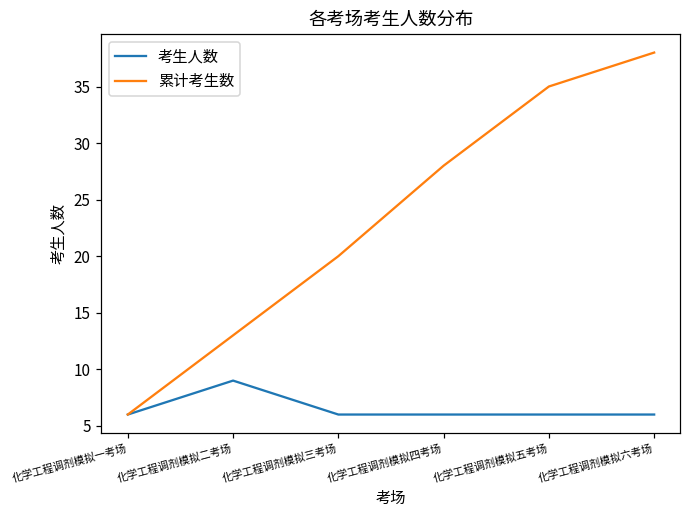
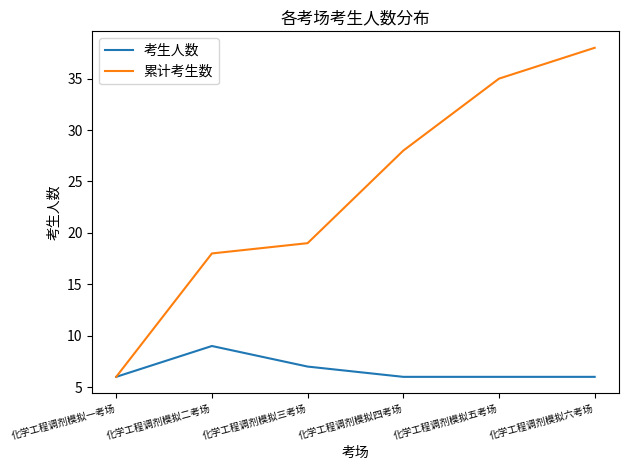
  {
    "考生人数": {
      "化学工程调剂模拟二考场": 9,
-     "化学工程调剂模拟三考场": 6,
+     "化学工程调剂模拟三考场": 7,
      "化学工程调剂模拟四考场": 6,
      "化学工程调剂模拟五考场": 6,
      "化学工程调剂模拟六考场": 6
    },
    "累计考生数": {
-     "化学工程调剂模拟二考场": 13,
-     "化学工程调剂模拟三考场": 20,
+     "化学工程调剂模拟二考场": 18,
+     "化学工程调剂模拟三考场": 19,
      "化学工程调剂模拟四考场": 28,
      "化学工程调剂模拟五考场": 35,
      "化学工程调剂模拟六考场": 38
    }
  }
